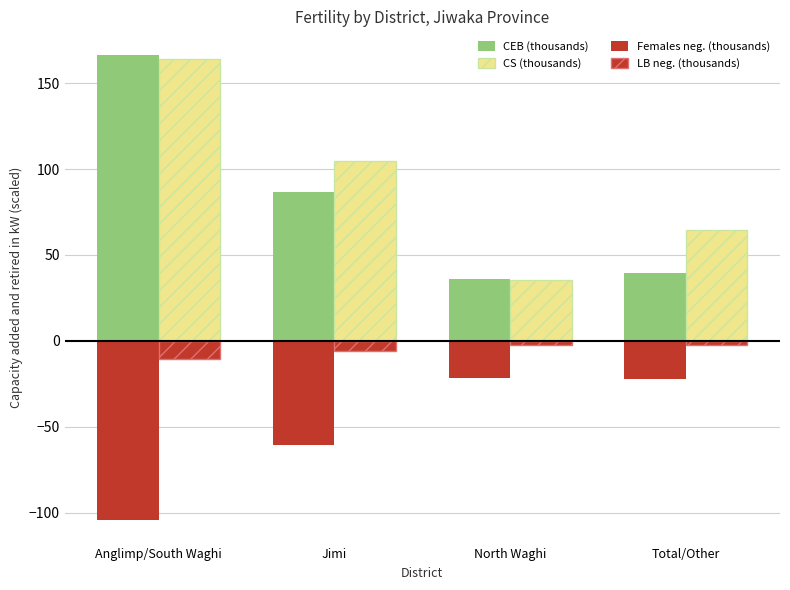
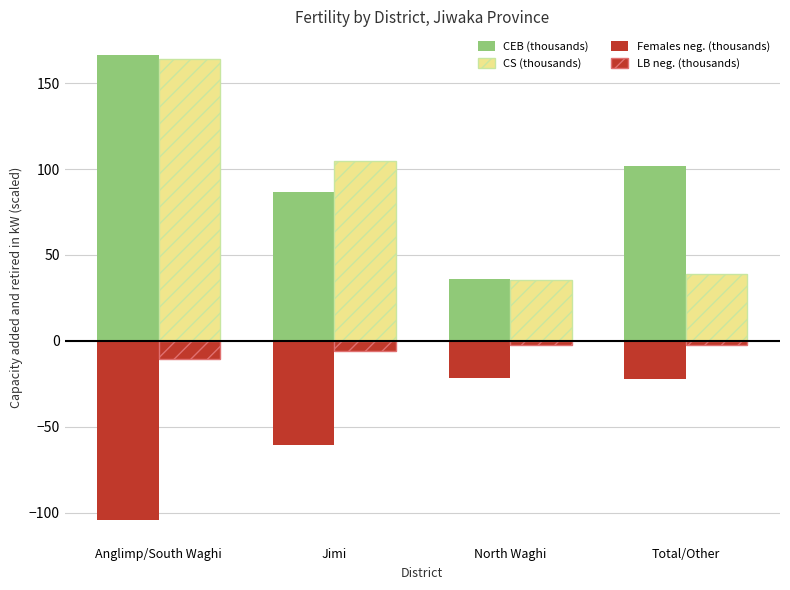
  {
    "CEB (thousands)": {
      "Anglimp/South Waghi": 167,
      "Jimi": 86,
      "North Waghi": 36,
-     "Total/Other": 39
+     "Total/Other": 102
    },
    "CS (thousands)": {
      "Anglimp/South Waghi": 164,
      "Jimi": 105,
      "North Waghi": 35,
-     "Total/Other": 65
+     "Total/Other": 39
    }
  }
